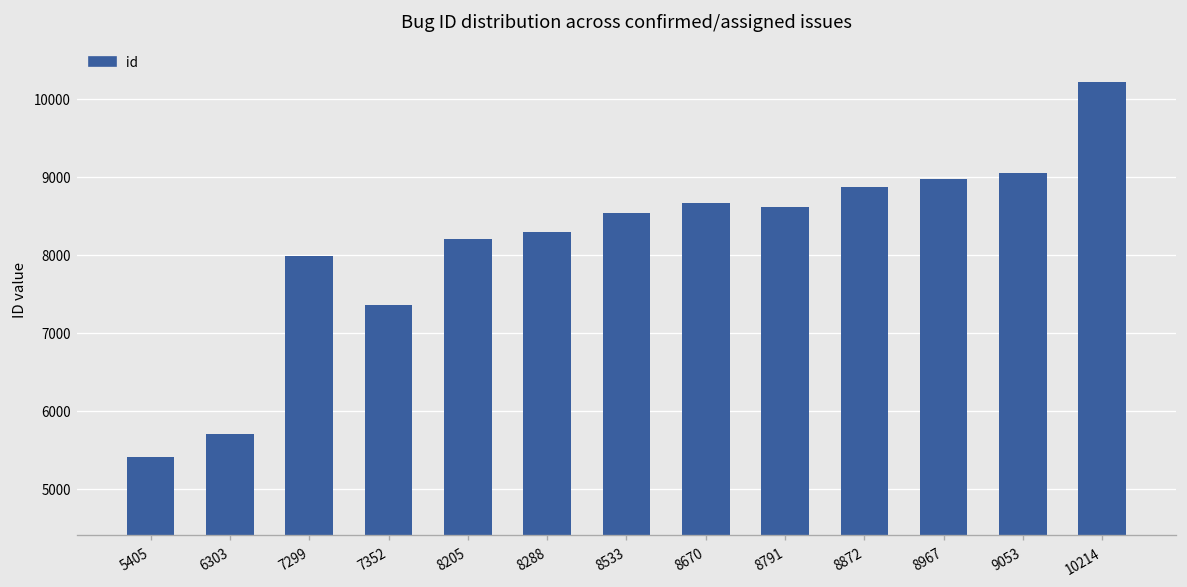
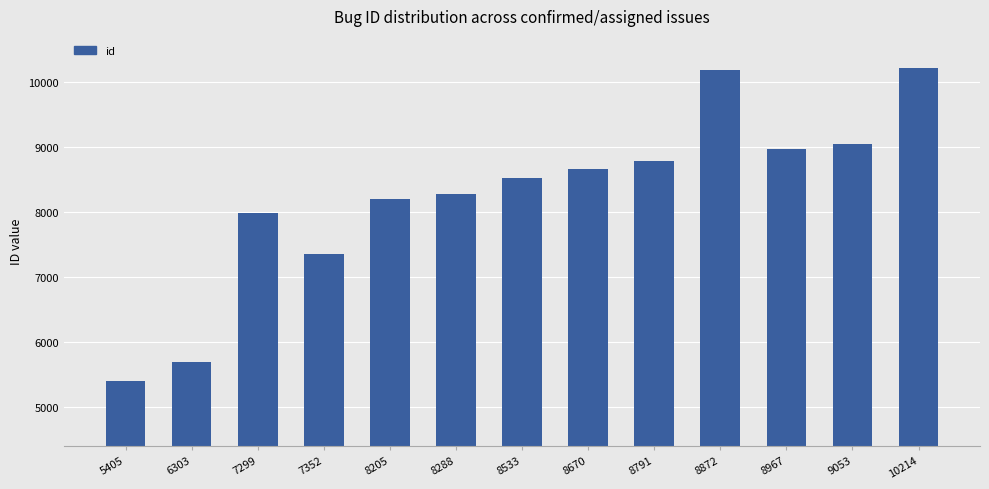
  {
    "5405": 5400,
    "6303": 5700,
    "7299": 8000,
    "7352": 7400,
    "8205": 8200,
    "8288": 8300,
    "8533": 8500,
    "8670": 8700,
-   "8791": 8600,
-   "8872": 8900,
+   "8791": 8800,
+   "8872": 10200,
    "8967": 9000,
    "9053": 9100,
    "10214": 10200
  }
